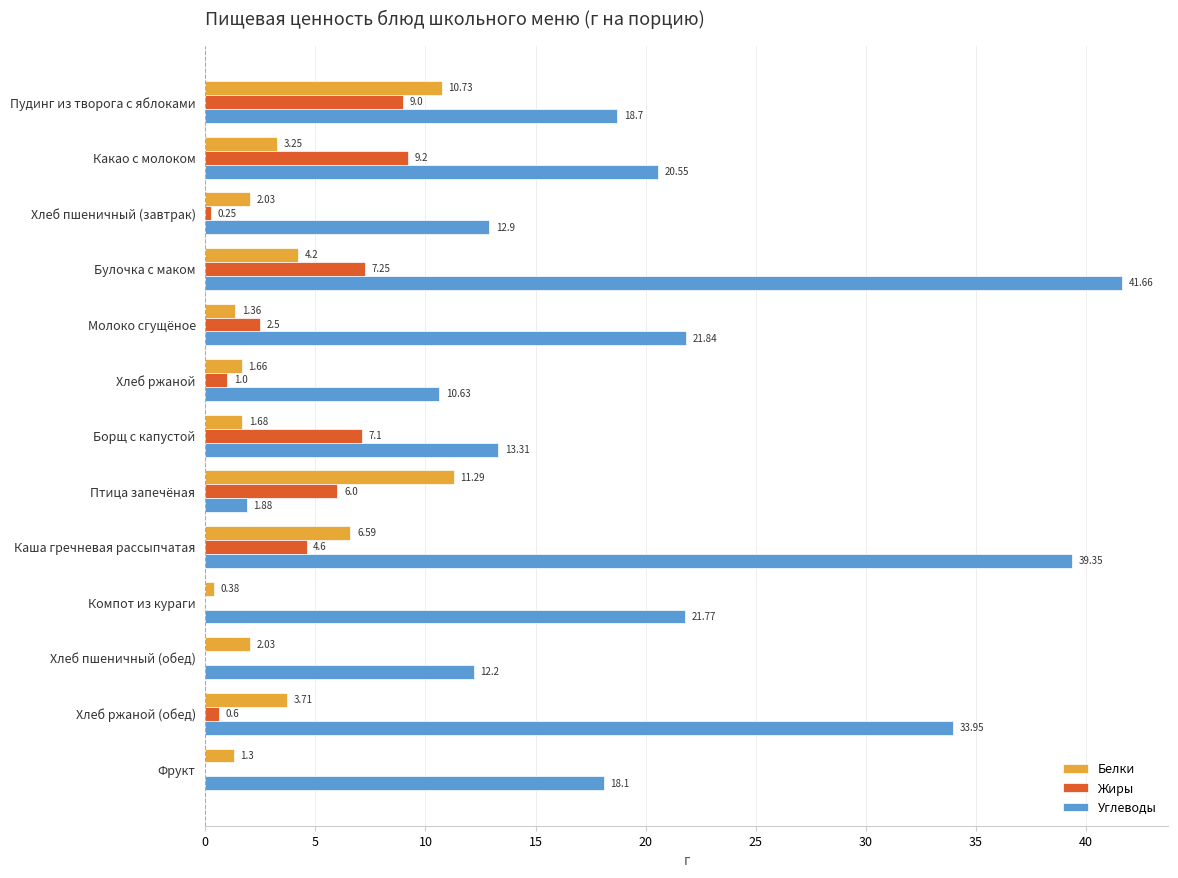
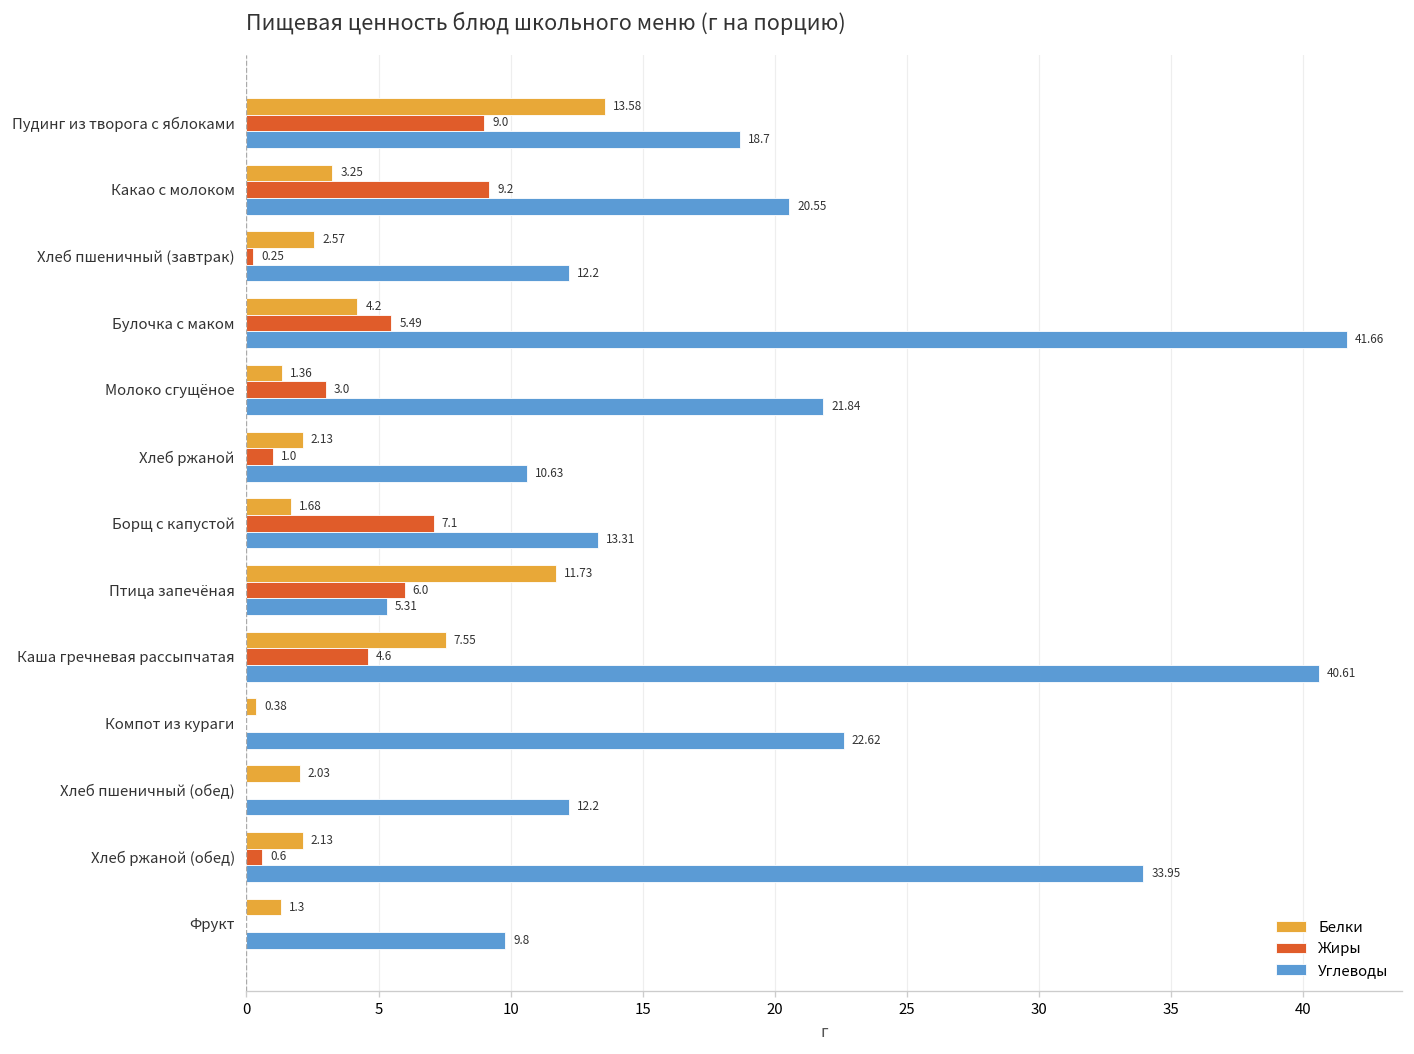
  {
    "Белки": {
-     "Пудинг из творога с яблоками": 10.73,
+     "Пудинг из творога с яблоками": 13.58,
      "Какао с молоком": 3.25,
-     "Хлеб пшеничный (завтрак)": 2.03,
+     "Хлеб пшеничный (завтрак)": 2.57,
      "Булочка с маком": 4.2,
      "Молоко сгущёное": 1.36,
-     "Хлеб ржаной": 1.66,
+     "Хлеб ржаной": 2.13,
      "Борщ с капустой": 1.68,
-     "Птица запечёная": 11.29,
-     "Каша гречневая рассыпчатая": 6.59,
+     "Птица запечёная": 11.73,
+     "Каша гречневая рассыпчатая": 7.55,
      "Компот из кураги": 0.38,
      "Хлеб пшеничный (обед)": 2.03,
-     "Хлеб ржаной (обед)": 3.71,
+     "Хлеб ржаной (обед)": 2.13,
      "Фрукт": 1.3
    },
    "Жиры": {
      "Пудинг из творога с яблоками": 9.0,
      "Какао с молоком": 9.2,
      "Хлеб пшеничный (завтрак)": 0.25,
-     "Булочка с маком": 7.25,
-     "Молоко сгущёное": 2.5,
+     "Булочка с маком": 5.49,
+     "Молоко сгущёное": 3.0,
      "Хлеб ржаной": 1.0,
      "Борщ с капустой": 7.1,
      "Птица запечёная": 6.0,
      "Каша гречневая рассыпчатая": 4.6,
      "Хлеб ржаной (обед)": 0.6
    },
    "Углеводы": {
      "Пудинг из творога с яблоками": 18.7,
      "Какао с молоком": 20.55,
-     "Хлеб пшеничный (завтрак)": 12.9,
+     "Хлеб пшеничный (завтрак)": 12.2,
      "Булочка с маком": 41.66,
      "Молоко сгущёное": 21.84,
      "Хлеб ржаной": 10.63,
      "Борщ с капустой": 13.31,
-     "Птица запечёная": 1.88,
-     "Каша гречневая рассыпчатая": 39.35,
-     "Компот из кураги": 21.77,
+     "Птица запечёная": 5.31,
+     "Каша гречневая рассыпчатая": 40.61,
+     "Компот из кураги": 22.62,
      "Хлеб пшеничный (обед)": 12.2,
      "Хлеб ржаной (обед)": 33.95,
-     "Фрукт": 18.1
+     "Фрукт": 9.8
    }
  }
